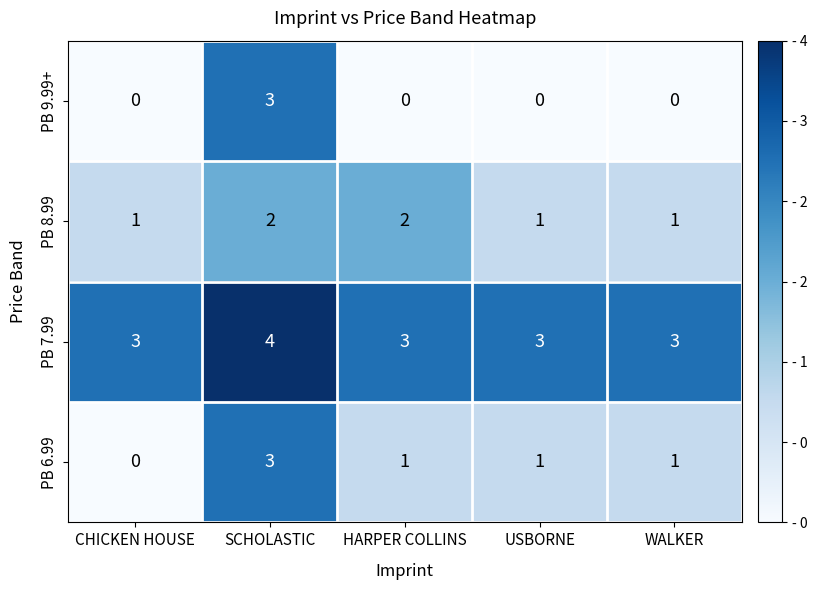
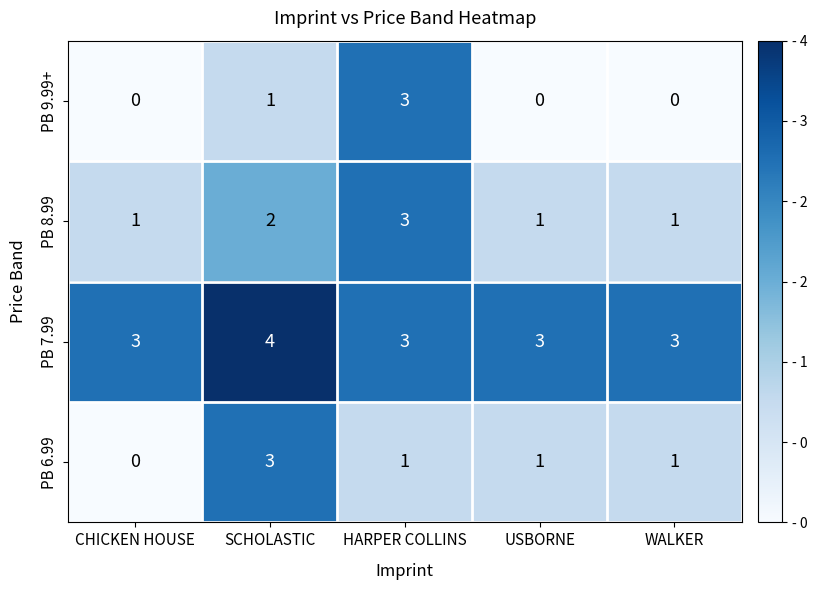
  {
    "PB 9.99+": {
      "CHICKEN HOUSE": 0,
-     "SCHOLASTIC": 3,
-     "HARPER COLLINS": 0,
+     "SCHOLASTIC": 1,
+     "HARPER COLLINS": 3,
      "USBORNE": 0,
      "WALKER": 0
    },
    "PB 8.99": {
      "CHICKEN HOUSE": 1,
      "SCHOLASTIC": 2,
-     "HARPER COLLINS": 2,
+     "HARPER COLLINS": 3,
      "USBORNE": 1,
      "WALKER": 1
    },
    "PB 7.99": {
      "CHICKEN HOUSE": 3,
      "SCHOLASTIC": 4,
      "HARPER COLLINS": 3,
      "USBORNE": 3,
      "WALKER": 3
    },
    "PB 6.99": {
      "CHICKEN HOUSE": 0,
      "SCHOLASTIC": 3,
      "HARPER COLLINS": 1,
      "USBORNE": 1,
      "WALKER": 1
    }
  }
